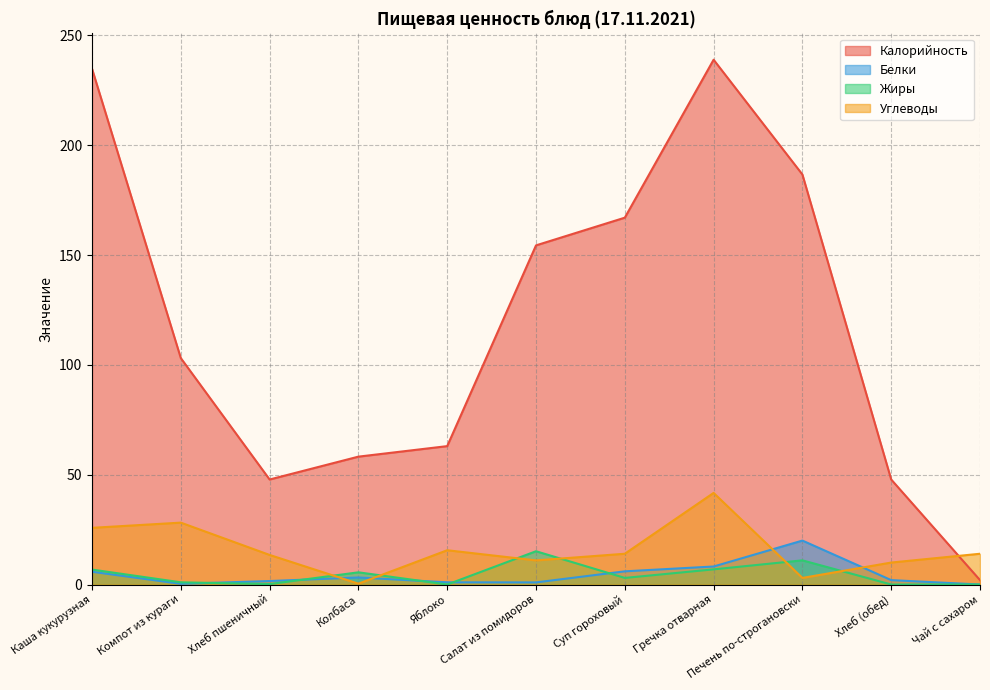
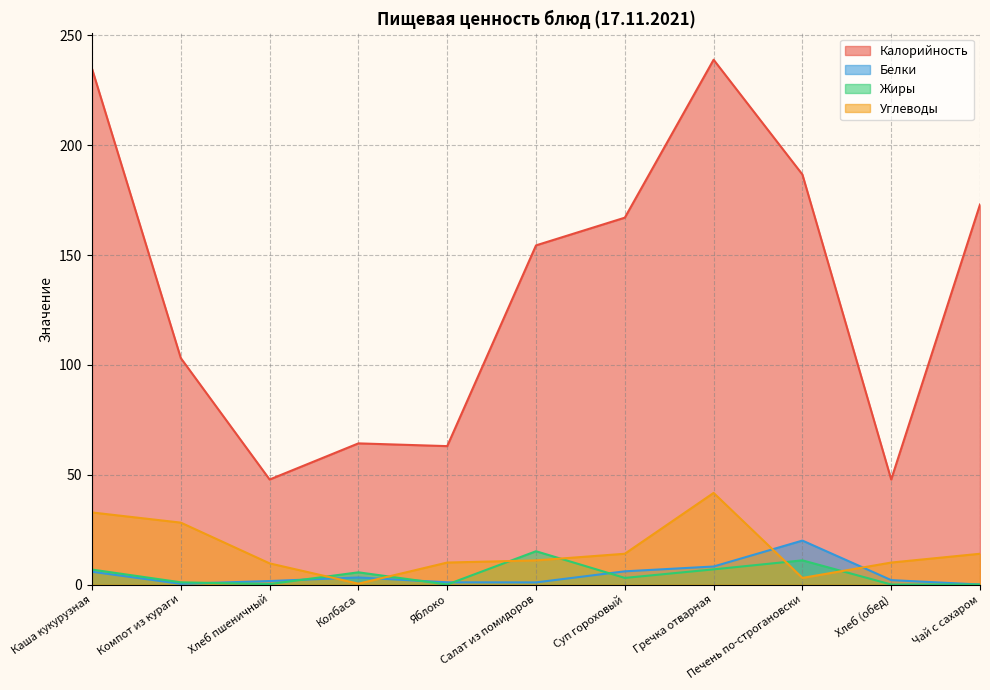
  {
    "Калорийность": {
      "Каша кукурузная": 235,
      "Компот из кураги": 103,
      "Хлеб пшеничный": 48,
-     "Колбаса": 58,
+     "Колбаса": 64,
      "Яблоко": 63,
      "Салат из помидоров": 154,
      "Суп гороховый": 167,
      "Гречка отварная": 239,
      "Печень по-строгановски": 187,
      "Хлеб (обед)": 48,
-     "Чай с сахаром": 2
+     "Чай с сахаром": 173
    },
    "Белки": {
      "Хлеб пшеничный": 2,
      "Колбаса": 3,
      "Салат из помидоров": 1,
      "Суп гороховый": 6,
      "Гречка отварная": 8,
      "Печень по-строгановски": 20,
      "Хлеб (обед)": 2
    },
    "Жиры": {
      "Хлеб пшеничный": 0,
      "Колбаса": 6,
      "Салат из помидоров": 15,
      "Суп гороховый": 3,
      "Гречка отварная": 7,
      "Печень по-строгановски": 11,
      "Хлеб (обед)": 0
    },
    "Углеводы": {
-     "Каша кукурузная": 26,
+     "Каша кукурузная": 33,
      "Компот из кураги": 28,
-     "Хлеб пшеничный": 13,
+     "Хлеб пшеничный": 10,
      "Колбаса": 0,
-     "Яблоко": 16,
+     "Яблоко": 10,
      "Салат из помидоров": 11,
      "Суп гороховый": 14,
      "Гречка отварная": 42,
      "Печень по-строгановски": 3,
      "Хлеб (обед)": 10,
      "Чай с сахаром": 14
    }
  }
